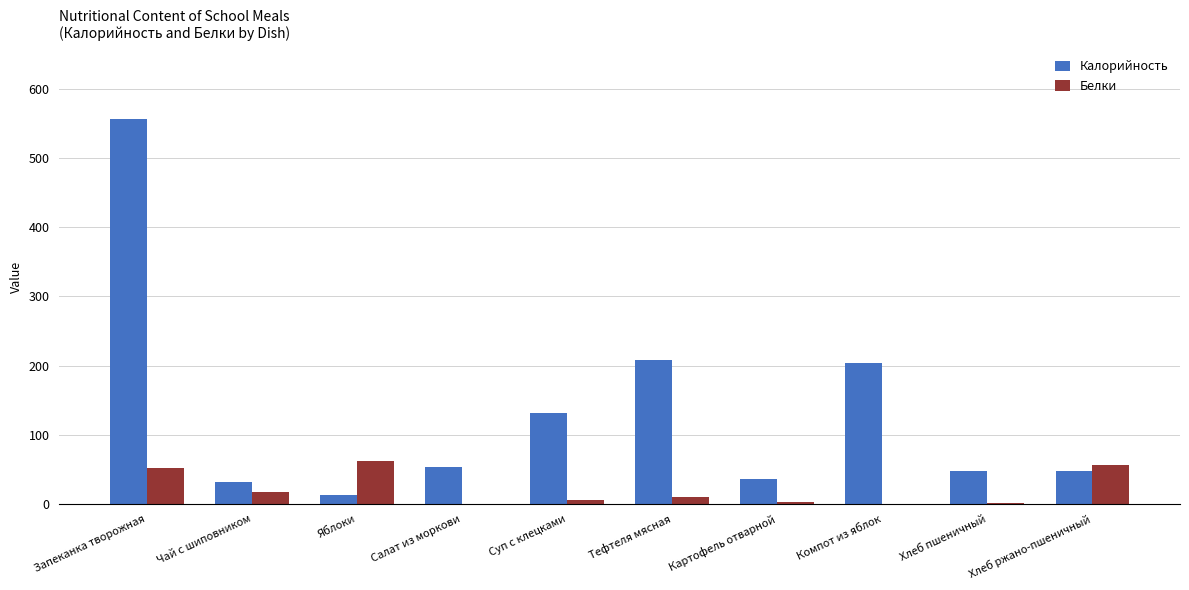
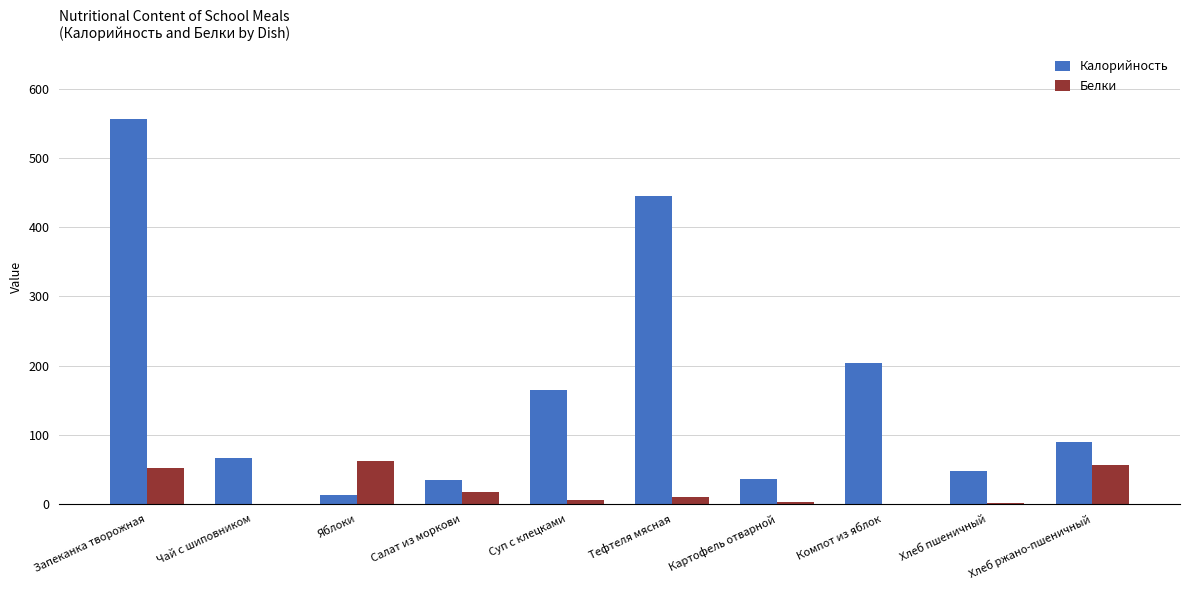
  {
    "Калорийность": {
      "Запеканка творожная": 560,
-     "Чай с шиповником": 30,
+     "Чай с шиповником": 70,
      "Яблоки": 10,
-     "Салат из моркови": 50,
-     "Суп с клецками": 130,
-     "Тефтеля мясная": 210,
+     "Салат из моркови": 40,
+     "Суп с клецками": 160,
+     "Тефтеля мясная": 450,
      "Картофель отварной": 40,
      "Компот из яблок": 200,
      "Хлеб пшеничный": 50,
-     "Хлеб ржано-пшеничный": 50
+     "Хлеб ржано-пшеничный": 90
    },
    "Белки": {
      "Запеканка творожная": 50,
-     "Чай с шиповником": 20,
+     "Чай с шиповником": 0,
      "Яблоки": 60,
-     "Салат из моркови": 0,
+     "Салат из моркови": 20,
      "Суп с клецками": 10,
      "Тефтеля мясная": 10,
      "Хлеб ржано-пшеничный": 60
    }
  }
